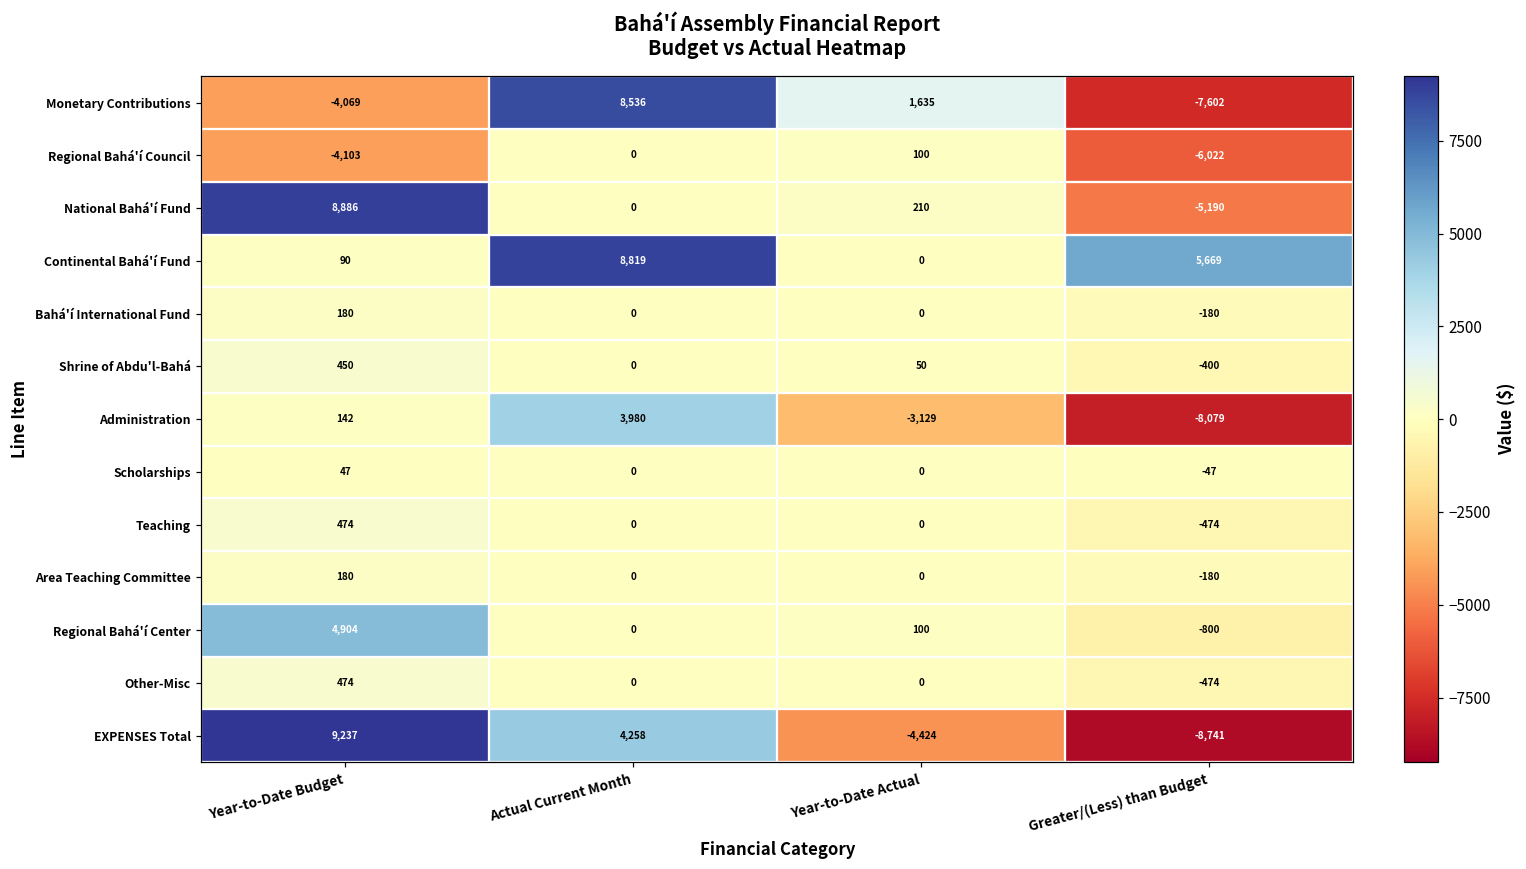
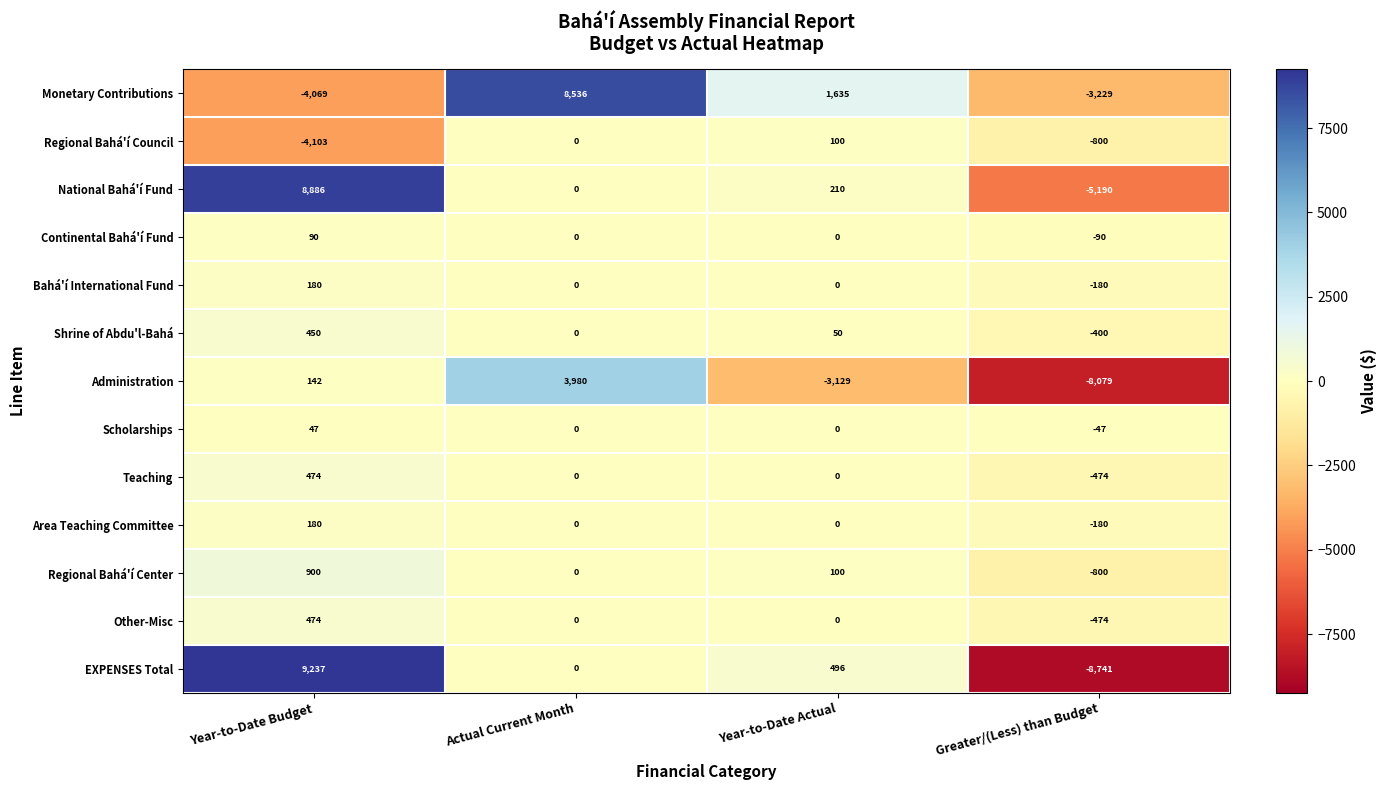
  {
    "Monetary Contributions": {
      "Year-to-Date Budget": "-4,069",
      "Actual Current Month": "8,536",
      "Year-to-Date Actual": "1,635",
-     "Greater/(Less) than Budget": "-7,602"
+     "Greater/(Less) than Budget": "-3,229"
    },
    "Regional Bahá'í Council": {
      "Year-to-Date Budget": "-4,103",
      "Actual Current Month": "0",
      "Year-to-Date Actual": "100",
-     "Greater/(Less) than Budget": "-6,022"
+     "Greater/(Less) than Budget": "-800"
    },
    "National Bahá'í Fund": {
      "Year-to-Date Budget": "8,886",
      "Actual Current Month": "0",
      "Year-to-Date Actual": "210",
      "Greater/(Less) than Budget": "-5,190"
    },
    "Continental Bahá'í Fund": {
      "Year-to-Date Budget": "90",
-     "Actual Current Month": "8,819",
+     "Actual Current Month": "0",
      "Year-to-Date Actual": "0",
-     "Greater/(Less) than Budget": "5,669"
+     "Greater/(Less) than Budget": "-90"
    },
    "Bahá'í International Fund": {
      "Year-to-Date Budget": "180",
      "Actual Current Month": "0",
      "Year-to-Date Actual": "0",
      "Greater/(Less) than Budget": "-180"
    },
    "Shrine of Abdu'l-Bahá": {
      "Year-to-Date Budget": "450",
      "Actual Current Month": "0",
      "Year-to-Date Actual": "50",
      "Greater/(Less) than Budget": "-400"
    },
    "Administration": {
      "Year-to-Date Budget": "142",
      "Actual Current Month": "3,980",
      "Year-to-Date Actual": "-3,129",
      "Greater/(Less) than Budget": "-8,079"
    },
    "Scholarships": {
      "Year-to-Date Budget": "47",
      "Actual Current Month": "0",
      "Year-to-Date Actual": "0",
      "Greater/(Less) than Budget": "-47"
    },
    "Teaching": {
      "Year-to-Date Budget": "474",
      "Actual Current Month": "0",
      "Year-to-Date Actual": "0",
      "Greater/(Less) than Budget": "-474"
    },
    "Area Teaching Committee": {
      "Year-to-Date Budget": "180",
      "Actual Current Month": "0",
      "Year-to-Date Actual": "0",
      "Greater/(Less) than Budget": "-180"
    },
    "Regional Bahá'í Center": {
-     "Year-to-Date Budget": "4,904",
+     "Year-to-Date Budget": "900",
      "Actual Current Month": "0",
      "Year-to-Date Actual": "100",
      "Greater/(Less) than Budget": "-800"
    },
    "Other-Misc": {
      "Year-to-Date Budget": "474",
      "Actual Current Month": "0",
      "Year-to-Date Actual": "0",
      "Greater/(Less) than Budget": "-474"
    },
    "EXPENSES Total": {
      "Year-to-Date Budget": "9,237",
-     "Actual Current Month": "4,258",
-     "Year-to-Date Actual": "-4,424",
+     "Actual Current Month": "0",
+     "Year-to-Date Actual": "496",
      "Greater/(Less) than Budget": "-8,741"
    }
  }
